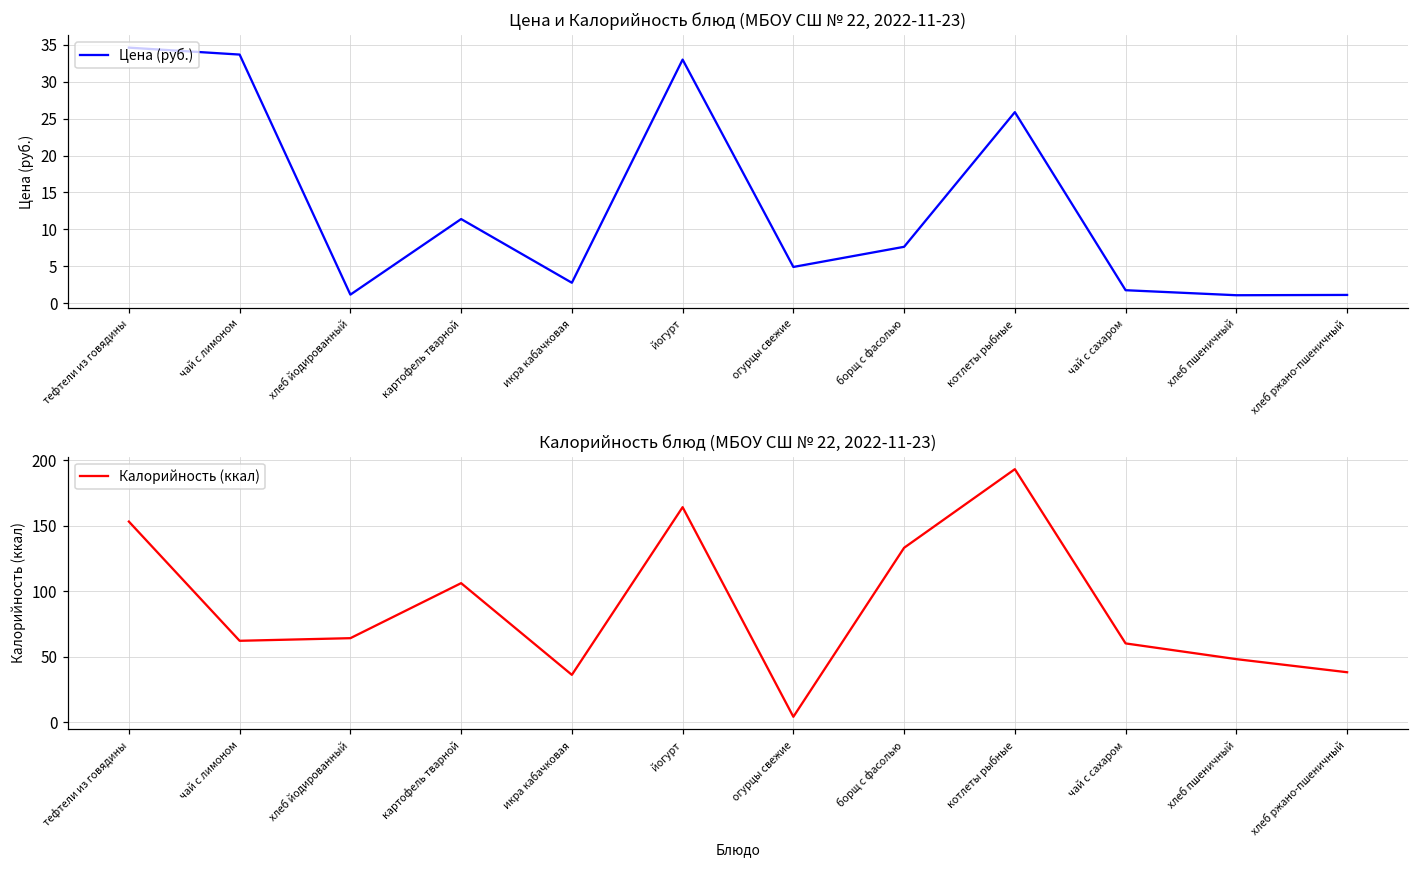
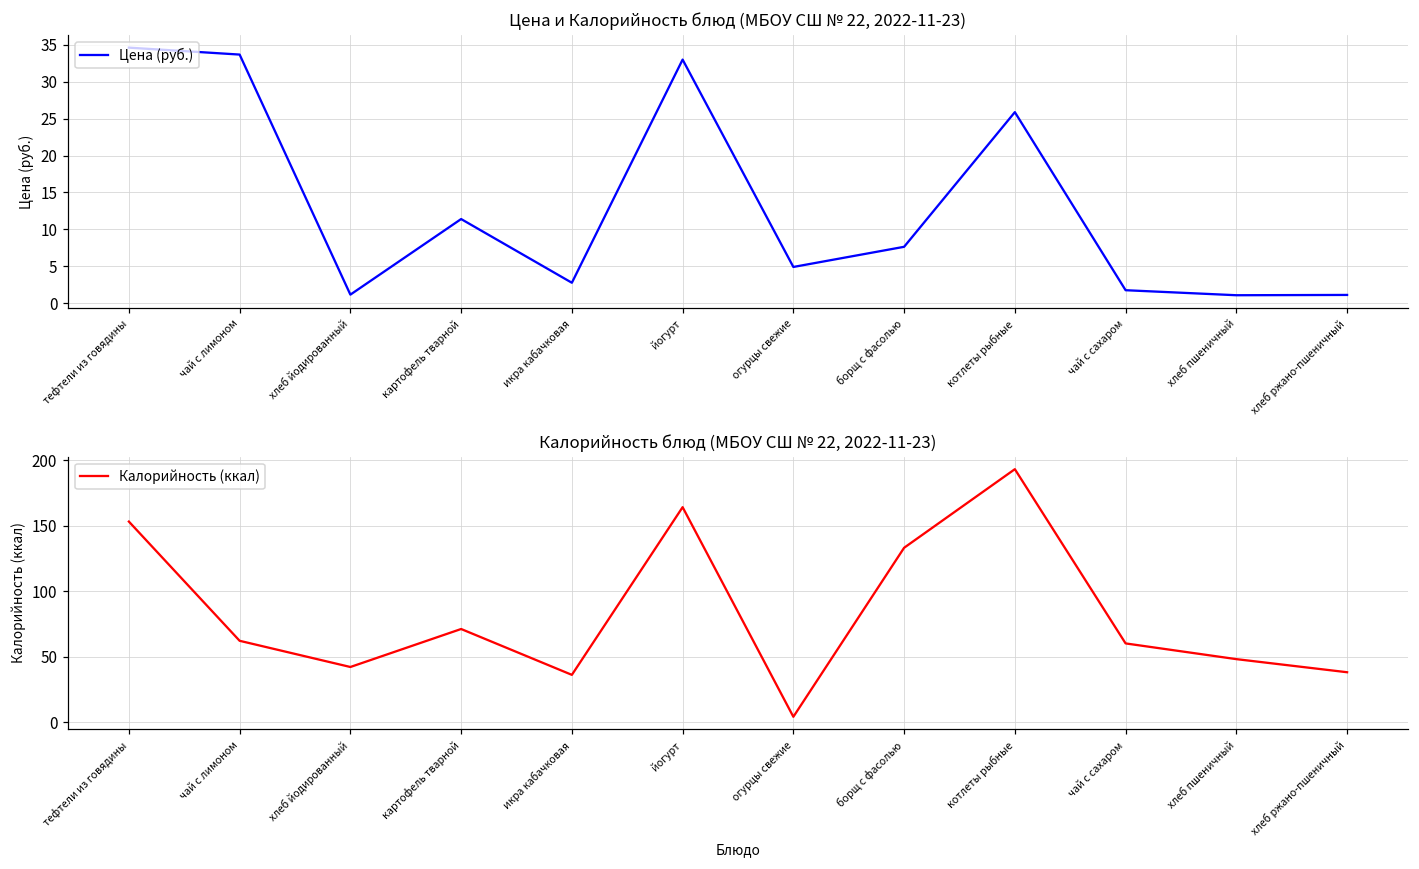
  {
    "Цена и Калорийность блюд (МБОУ СШ № 22, 2022-11-23)": {
      "чай с лимоном": 34,
      "хлеб йодированный": 1,
      "картофель тварной": 11,
      "икра кабачковая": 3,
      "йогурт": 33,
      "огурцы свежие": 5,
      "борщ с фасолью": 8,
      "котлеты рыбные": 26,
      "чай с сахаром": 2,
      "хлеб пшеничный": 1,
      "хлеб ржано-пшеничный": 1
    },
    "Калорийность блюд (МБОУ СШ № 22, 2022-11-23)": {
      "тефтели из говядины": 153,
      "чай с лимоном": 62,
-     "хлеб йодированный": 64,
-     "картофель тварной": 106,
+     "хлеб йодированный": 42,
+     "картофель тварной": 71,
      "икра кабачковая": 36,
      "йогурт": 164,
      "огурцы свежие": 4,
      "борщ с фасолью": 133,
      "котлеты рыбные": 193,
      "чай с сахаром": 60,
      "хлеб пшеничный": 48,
      "хлеб ржано-пшеничный": 38
    }
  }
